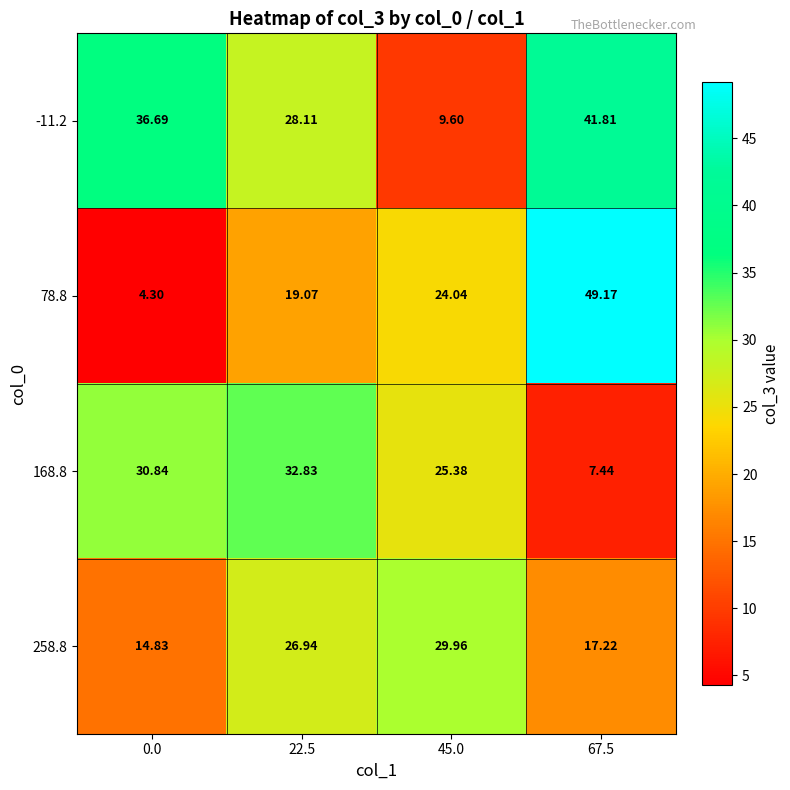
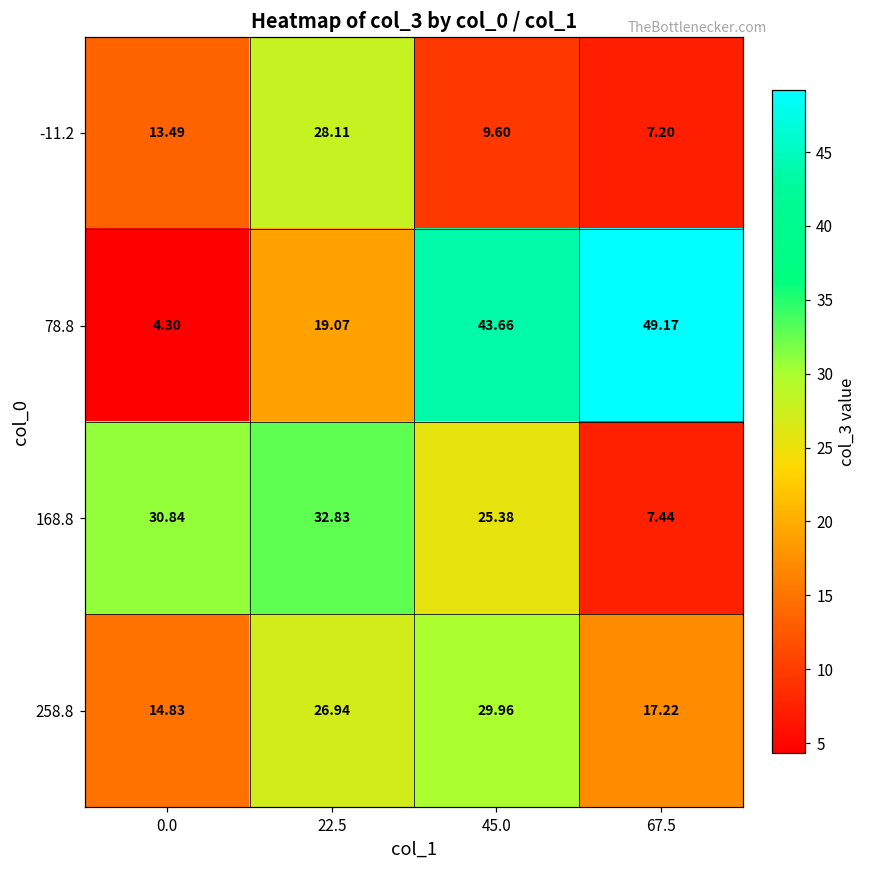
  {
    "-11.2": {
-     "0.0": 36.69,
+     "0.0": 13.49,
      "22.5": 28.11,
      "45.0": 9.60,
-     "67.5": 41.81
+     "67.5": 7.20
    },
    "78.8": {
      "0.0": 4.30,
      "22.5": 19.07,
-     "45.0": 24.04,
+     "45.0": 43.66,
      "67.5": 49.17
    },
    "168.8": {
      "0.0": 30.84,
      "22.5": 32.83,
      "45.0": 25.38,
      "67.5": 7.44
    },
    "258.8": {
      "0.0": 14.83,
      "22.5": 26.94,
      "45.0": 29.96,
      "67.5": 17.22
    }
  }
